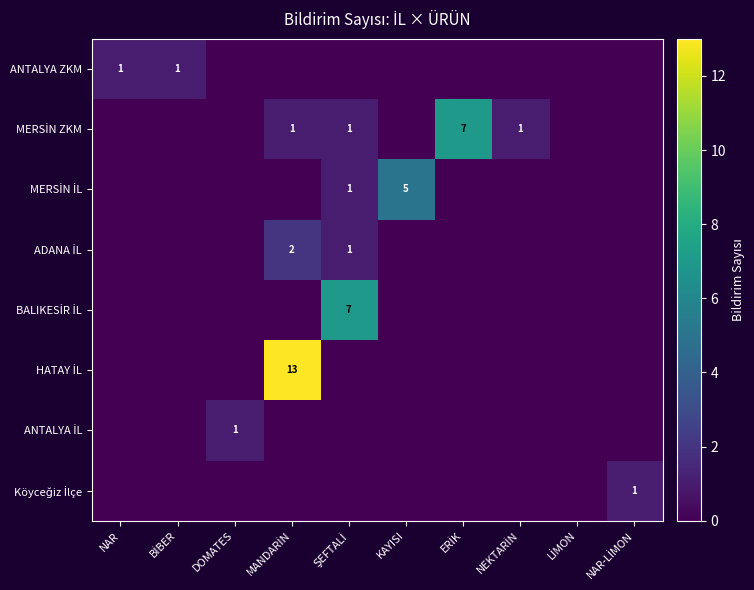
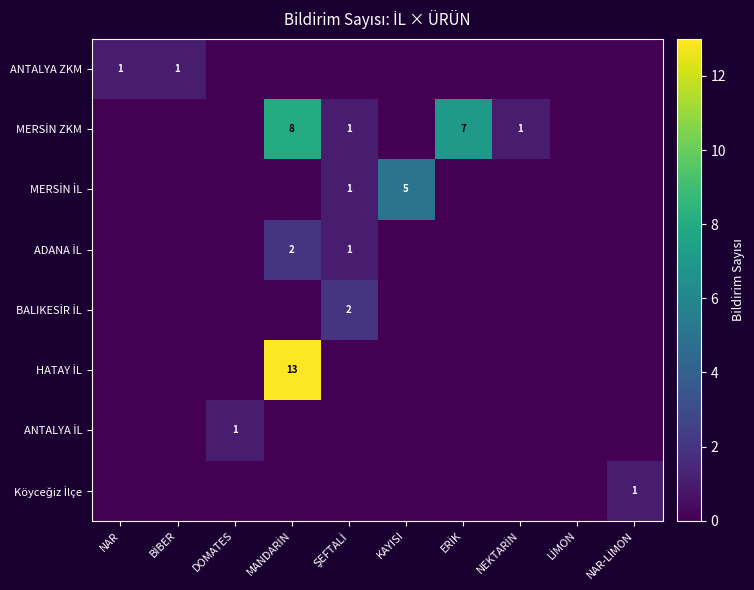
  {
    "ANTALYA ZKM": {
      "NAR": 1,
      "BİBER": 1
    },
    "MERSİN ZKM": {
-     "MANDARİN": 1,
+     "MANDARİN": 8,
      "ŞEFTALİ": 1,
      "ERİK": 7,
      "NEKTARİN": 1
    },
    "MERSİN İL": {
      "ŞEFTALİ": 1,
      "KAYISI": 5
    },
    "ADANA İL": {
      "MANDARİN": 2,
      "ŞEFTALİ": 1
    },
    "BALIKESİR İL": {
-     "ŞEFTALİ": 7
+     "ŞEFTALİ": 2
    },
    "HATAY İL": {
      "MANDARİN": 13
    },
    "ANTALYA İL": {
      "DOMATES": 1
    },
    "Köyceğiz İlçe": {
      "NAR-LİMON": 1
    }
  }
